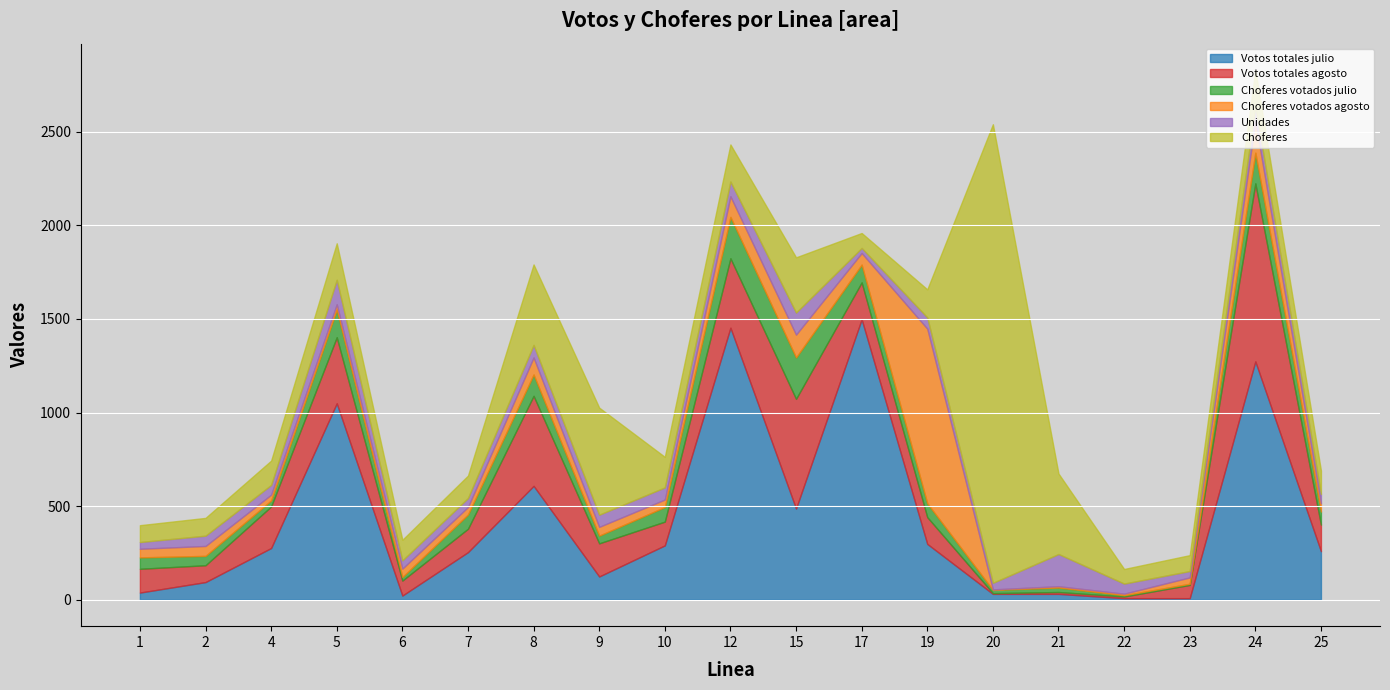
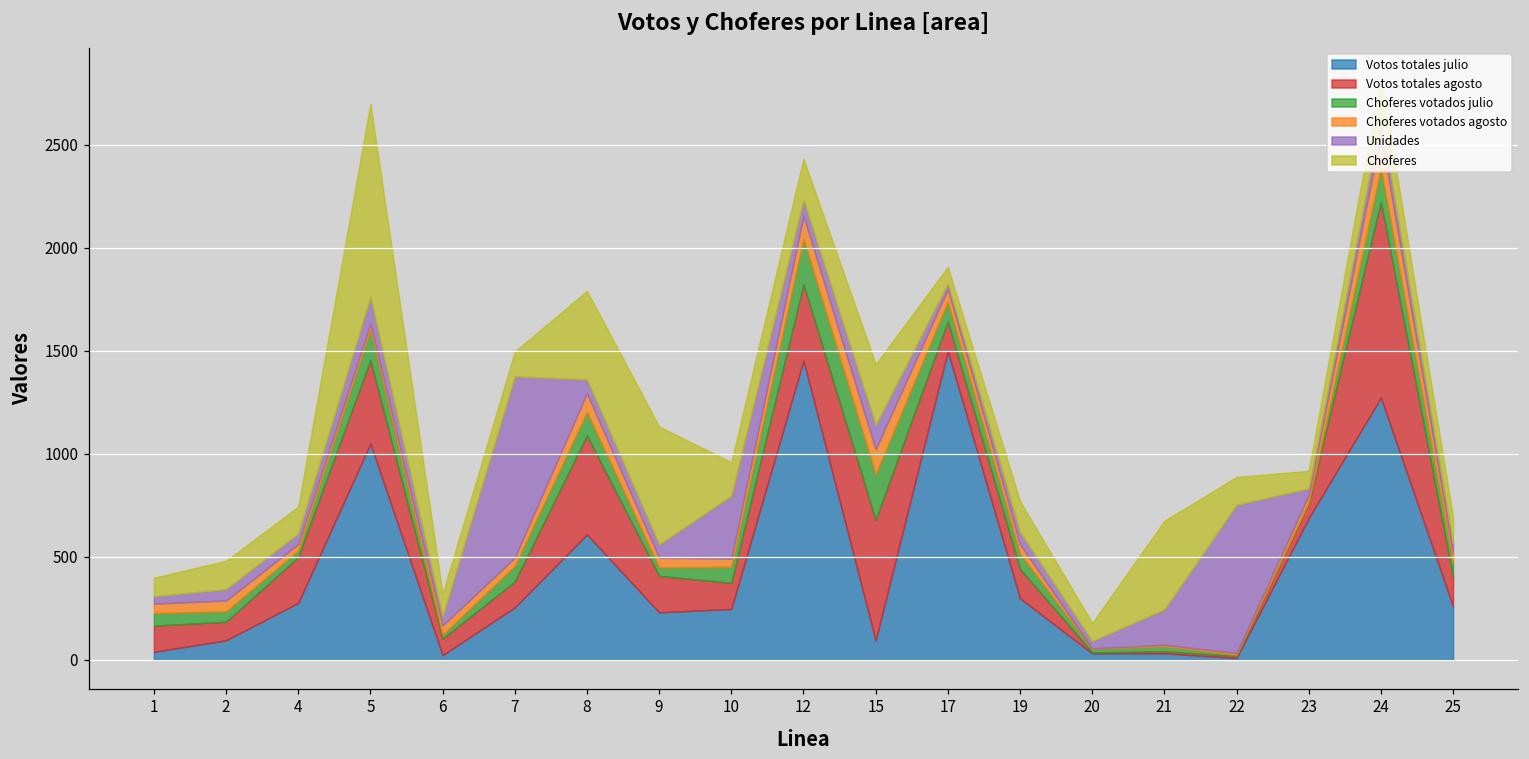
  {
    "Votos totales julio": {
      "1": 40,
      "2": 90,
      "4": 280,
      "5": 1050,
      "6": 20,
      "7": 250,
      "8": 610,
-     "9": 120,
-     "10": 290,
+     "9": 230,
+     "10": 250,
      "12": 1450,
-     "15": 490,
+     "15": 90,
      "17": 1500,
      "19": 300,
-     "23": 10,
+     "23": 690,
      "24": 1270,
      "25": 260
    },
    "Votos totales agosto": {
      "1": 130,
      "2": 90,
      "4": 220,
-     "5": 350,
+     "5": 410,
      "6": 80,
      "7": 130,
      "8": 480,
      "9": 180,
      "10": 130,
      "12": 370,
      "15": 590,
-     "17": 200,
+     "17": 150,
      "19": 140,
      "24": 950,
      "25": 140
    },
    "Choferes votados julio": {
      "1": 60,
      "2": 50,
      "4": 30,
      "5": 150,
      "6": 20,
      "7": 80,
      "8": 110,
      "9": 40,
      "10": 80,
      "12": 220,
      "15": 220,
      "17": 100,
      "19": 70,
      "24": 160,
      "25": 70
    },
    "Choferes votados agosto": {
      "1": 50,
      "2": 50,
      "4": 30,
      "5": 30,
      "6": 50,
      "7": 40,
      "8": 90,
      "9": 50,
      "10": 40,
      "12": 110,
      "15": 120,
      "17": 60,
-     "19": 930,
+     "19": 50,
      "23": 30,
      "25": 40
    },
    "Unidades": {
      "1": 40,
      "2": 60,
      "4": 50,
      "5": 130,
      "6": 40,
-     "7": 50,
+     "7": 880,
      "8": 70,
      "9": 70,
-     "10": 70,
+     "10": 310,
      "12": 80,
      "15": 120,
      "17": 30,
      "19": 60,
      "20": 40,
      "21": 170,
-     "22": 50,
+     "22": 720,
      "23": 30,
      "25": 50
    },
    "Choferes": {
      "1": 90,
-     "2": 100,
+     "2": 140,
      "4": 130,
-     "5": 200,
+     "5": 940,
      "6": 110,
      "7": 120,
      "8": 430,
      "9": 570,
      "10": 160,
      "12": 200,
      "15": 300,
      "17": 80,
      "19": 150,
-     "20": 2450,
+     "20": 90,
      "21": 430,
-     "22": 80,
+     "22": 140,
      "23": 90,
      "25": 130
    }
  }
